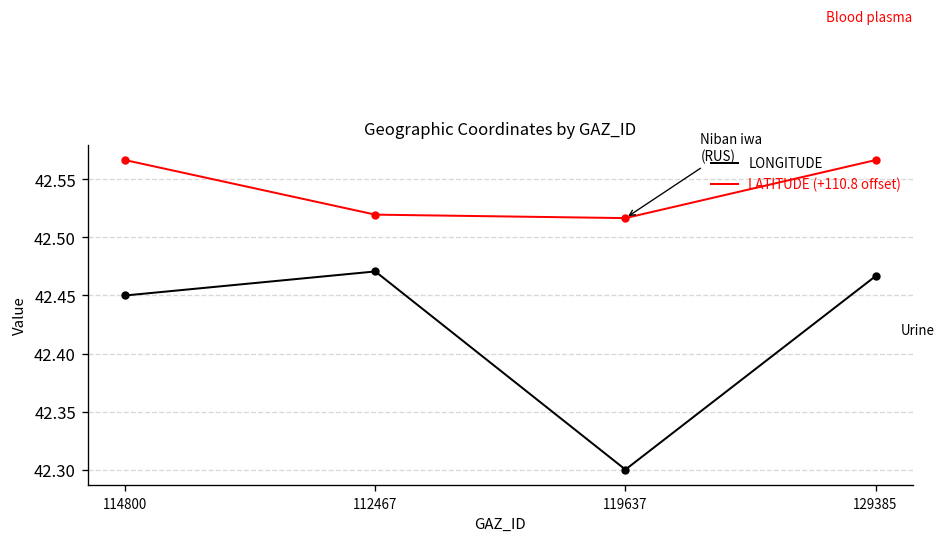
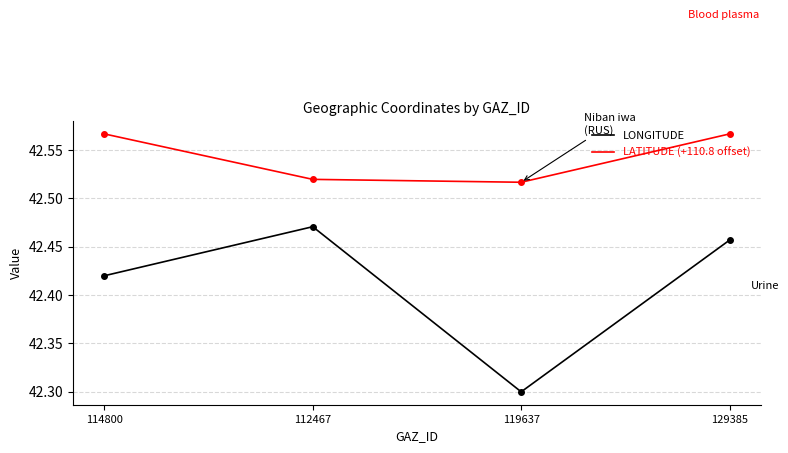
  {
    "LONGITUDE": {
-     "114800": 42.45,
+     "114800": 42.42,
      "112467": 42.47,
      "119637": 42.30,
-     "129385": 42.47
+     "129385": 42.46
    },
    "LATITUDE (+110.8 offset)": {
      "114800": 42.57,
      "112467": 42.52,
      "119637": 42.52,
      "129385": 42.57
    }
  }
